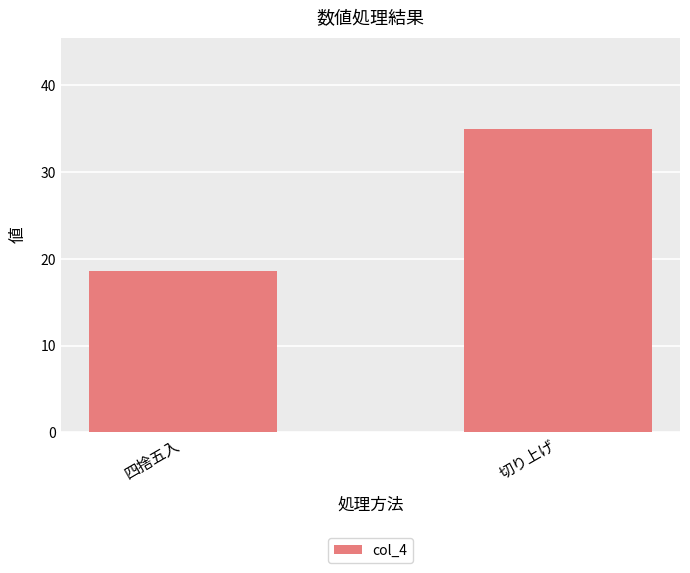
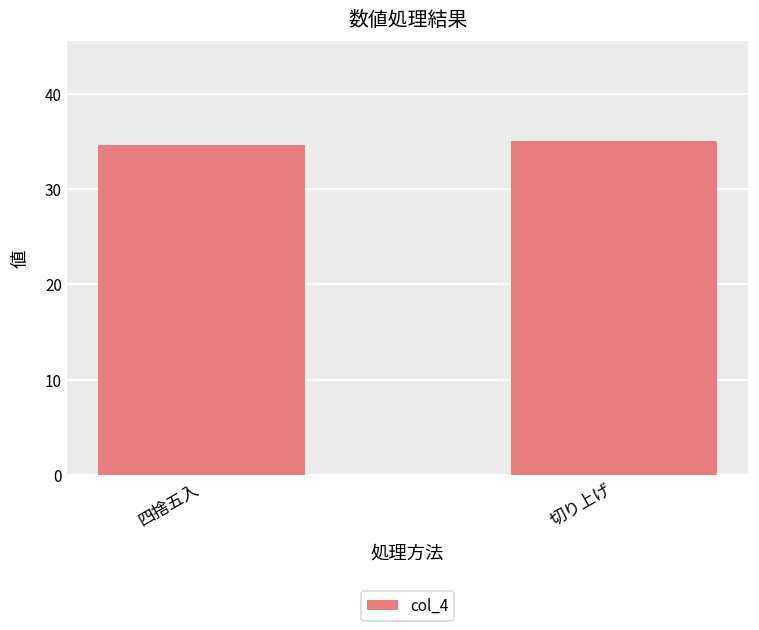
  {
-   "四捨五入": 19,
+   "四捨五入": 35,
    "切り上げ": 35
  }
